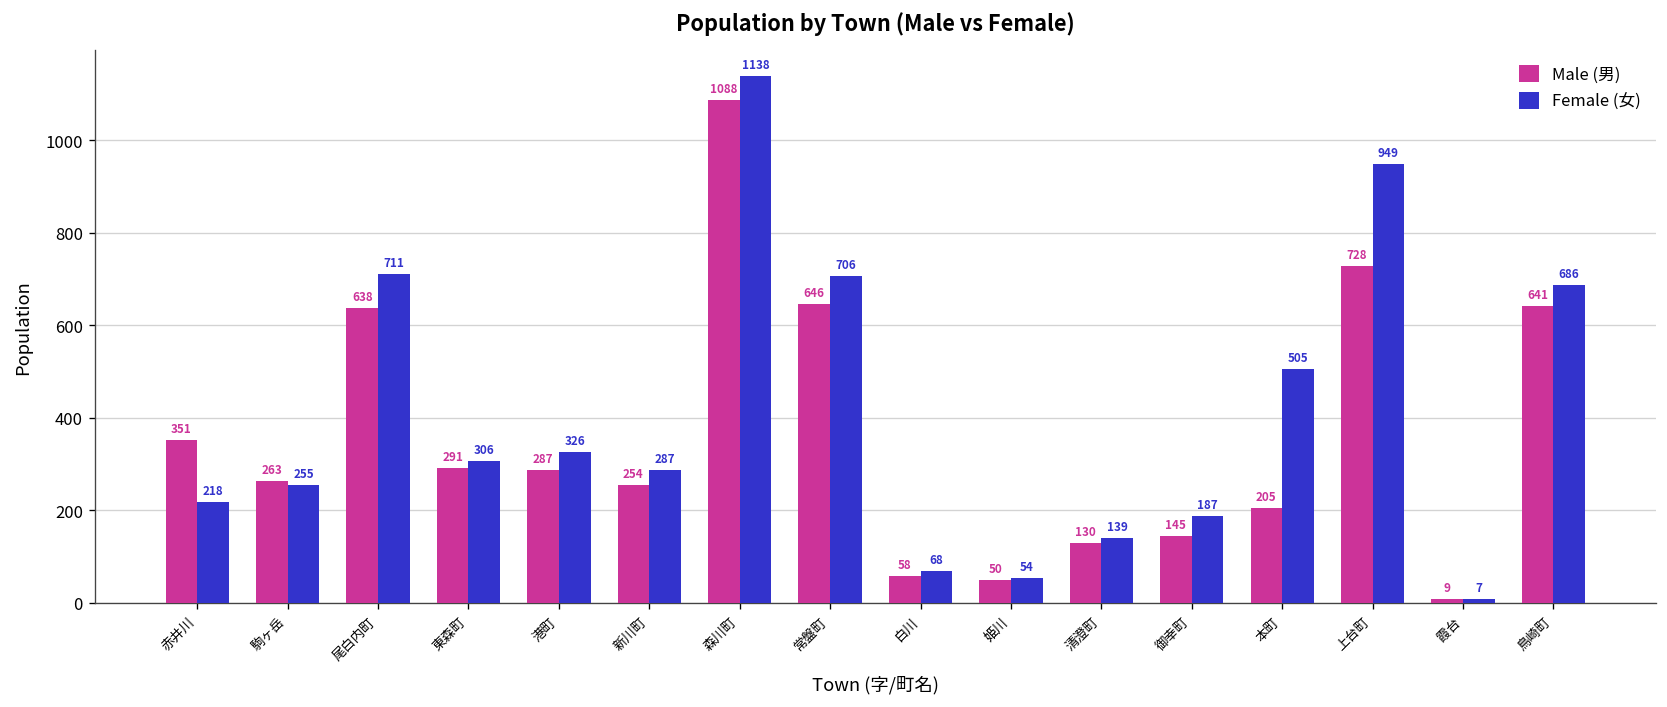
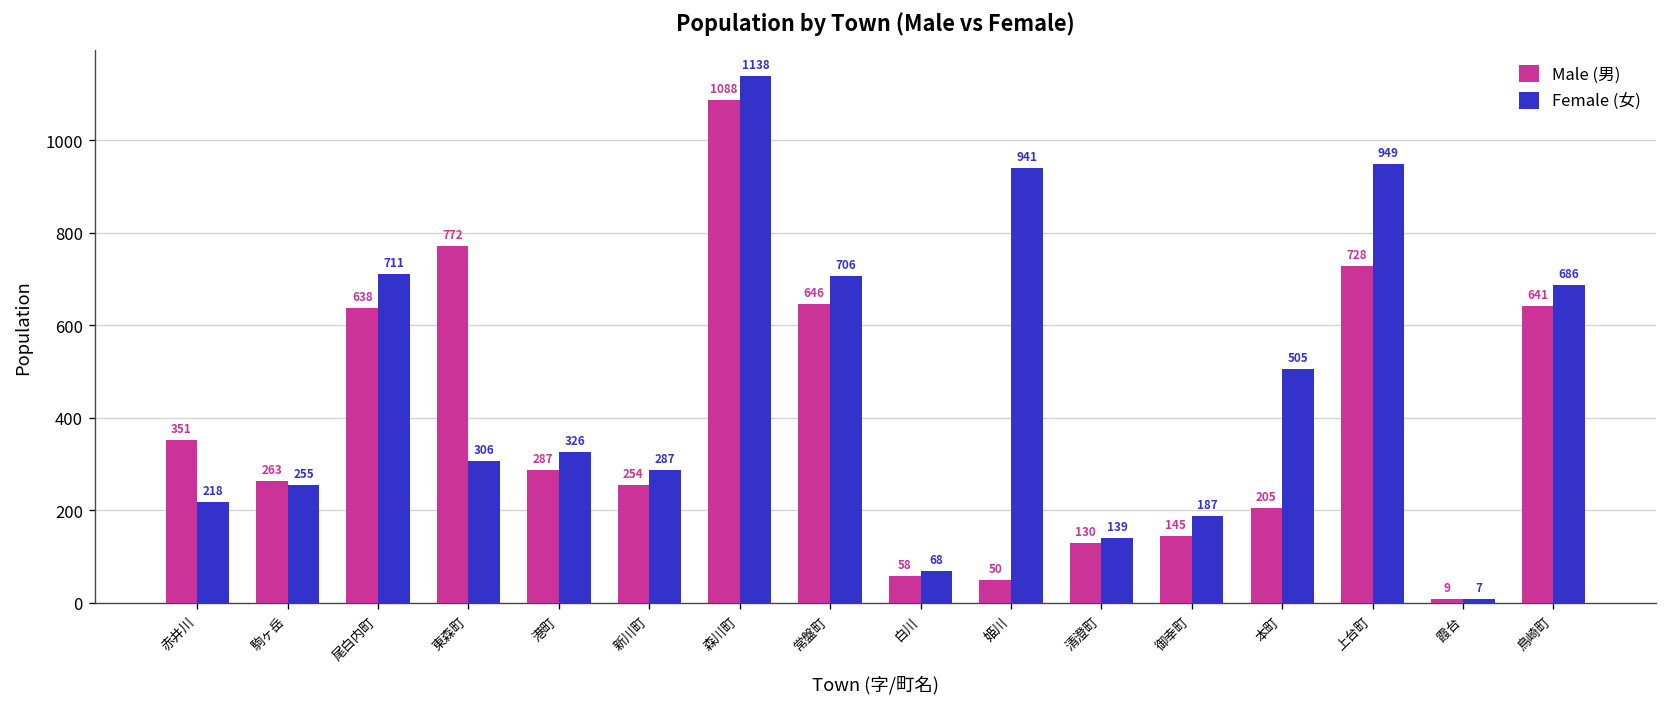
  {
    "Male (男)": {
      "赤井川": 351,
      "駒ヶ岳": 263,
      "尾白内町": 638,
-     "東森町": 291,
+     "東森町": 772,
      "港町": 287,
      "新川町": 254,
      "森川町": 1088,
      "常盤町": 646,
      "白川": 58,
      "姫川": 50,
      "清澄町": 130,
      "御幸町": 145,
      "本町": 205,
      "上台町": 728,
      "霞台": 9,
      "鳥崎町": 641
    },
    "Female (女)": {
      "赤井川": 218,
      "駒ヶ岳": 255,
      "尾白内町": 711,
      "東森町": 306,
      "港町": 326,
      "新川町": 287,
      "森川町": 1138,
      "常盤町": 706,
      "白川": 68,
-     "姫川": 54,
+     "姫川": 941,
      "清澄町": 139,
      "御幸町": 187,
      "本町": 505,
      "上台町": 949,
      "霞台": 7,
      "鳥崎町": 686
    }
  }
